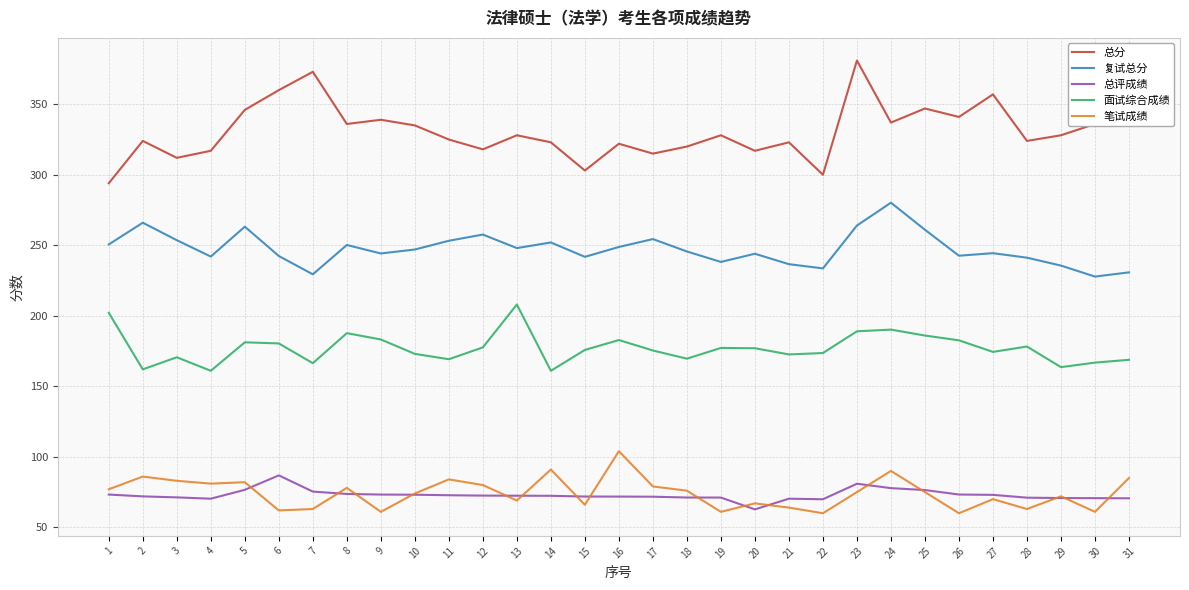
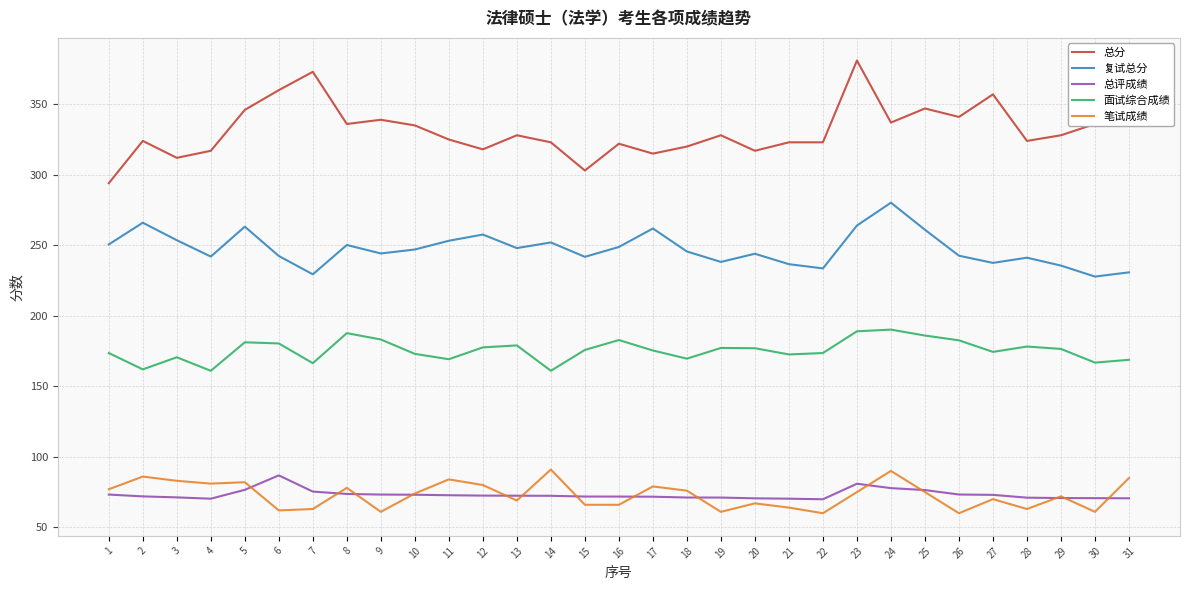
  {
    "总分": {
      "1": 294,
      "2": 324,
      "3": 312,
      "4": 317,
      "5": 346,
      "6": 360,
      "7": 373,
      "8": 336,
      "9": 339,
      "10": 335,
      "11": 325,
      "12": 318,
      "13": 328,
      "14": 323,
      "15": 303,
      "16": 322,
      "17": 315,
      "18": 320,
      "19": 328,
      "20": 317,
      "21": 323,
-     "22": 300,
+     "22": 323,
      "23": 381,
      "24": 337,
      "25": 347,
      "26": 341,
      "27": 357,
      "28": 324,
      "29": 328
    },
    "复试总分": {
      "1": 251,
      "2": 266,
      "3": 254,
      "4": 242,
      "5": 263,
      "6": 242,
      "7": 229,
      "8": 250,
      "9": 244,
      "10": 247,
      "11": 253,
      "12": 258,
      "13": 248,
      "14": 252,
      "15": 242,
      "16": 249,
-     "17": 254,
+     "17": 262,
      "18": 246,
      "19": 238,
      "20": 244,
      "21": 237,
      "22": 234,
      "23": 264,
      "24": 280,
      "25": 261,
      "26": 243,
-     "27": 244,
+     "27": 238,
      "28": 241,
      "29": 236,
      "30": 228,
      "31": 231
    },
    "总评成绩": {
      "1": 73,
      "2": 72,
      "3": 71,
      "4": 70,
      "5": 77,
      "6": 87,
      "7": 75,
      "8": 74,
      "9": 73,
      "11": 73,
      "12": 73,
      "13": 72,
      "14": 72,
      "15": 72,
      "16": 72,
      "17": 72,
      "18": 71,
      "19": 71,
-     "20": 63,
+     "20": 71,
      "21": 70,
      "22": 70,
      "23": 81,
      "24": 78,
      "26": 73,
      "27": 73,
      "28": 71,
      "30": 71,
      "31": 71
    },
    "面试综合成绩": {
-     "1": 202,
+     "1": 174,
      "2": 162,
      "3": 171,
      "4": 161,
      "5": 181,
      "6": 180,
      "7": 166,
      "8": 188,
      "9": 183,
      "10": 173,
      "11": 169,
      "12": 178,
-     "13": 208,
+     "13": 179,
      "14": 161,
      "15": 176,
      "16": 183,
      "17": 175,
      "18": 170,
      "19": 177,
      "20": 177,
      "21": 173,
      "22": 174,
      "23": 189,
      "24": 190,
      "25": 186,
      "26": 183,
      "27": 174,
      "28": 178,
-     "29": 164,
+     "29": 177,
      "30": 167,
      "31": 169
    },
    "笔试成绩": {
      "1": 77,
      "2": 86,
      "3": 83,
      "4": 81,
      "5": 82,
      "6": 62,
      "7": 63,
      "8": 78,
      "9": 61,
      "11": 84,
      "12": 80,
      "13": 69,
      "14": 91,
      "15": 66,
-     "16": 104,
+     "16": 66,
      "17": 79,
      "18": 76,
      "19": 61,
      "20": 67,
      "21": 64,
      "22": 60,
      "23": 75,
      "24": 90,
      "26": 60,
      "27": 70,
      "28": 63,
      "30": 61,
      "31": 85
    }
  }
